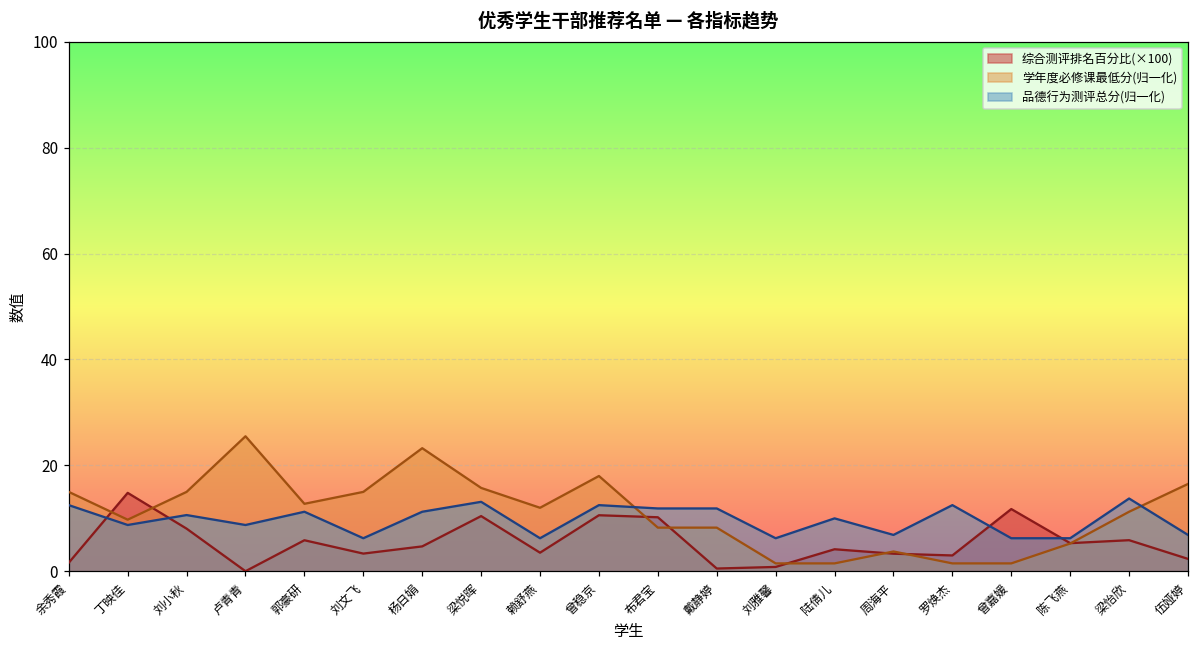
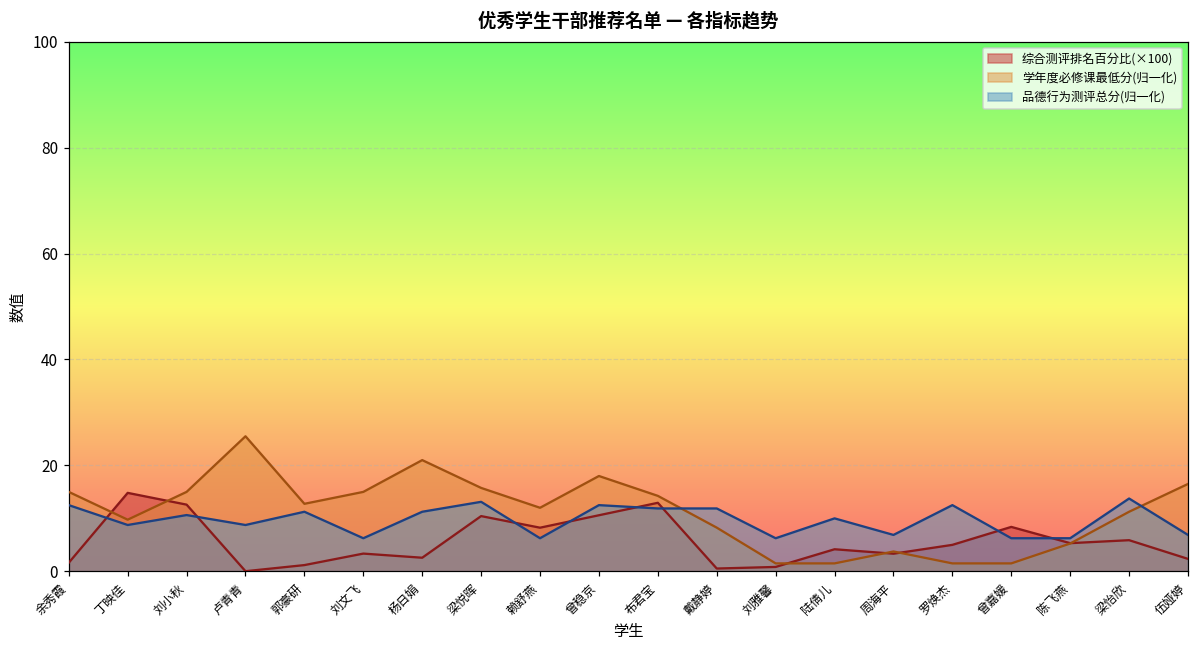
  {
    "综合测评排名百分比(×100)": {
      "余秀霞": 2,
      "丁映佳": 15,
-     "刘小秋": 8,
+     "刘小秋": 13,
      "卢青青": 0,
-     "郭豪研": 6,
+     "郭豪研": 1,
      "刘文飞": 3,
-     "杨日娟": 5,
+     "杨日娟": 3,
      "梁悦晖": 10,
-     "赖舒燕": 4,
+     "赖舒燕": 8,
      "曾稳京": 11,
-     "布君宝": 10,
+     "布君宝": 13,
      "戴静婷": 1,
      "刘雅馨": 1,
      "陆倩儿": 4,
-     "罗焕杰": 3,
-     "曾嘉媛": 12,
+     "罗焕杰": 5,
+     "曾嘉媛": 8,
      "梁怡欣": 6,
      "伍娅婷": 2
    },
    "学年度必修课最低分(归一化)": {
      "余秀霞": 15,
      "丁映佳": 10,
      "刘小秋": 15,
      "卢青青": 26,
      "郭豪研": 13,
      "刘文飞": 15,
-     "杨日娟": 23,
+     "杨日娟": 21,
      "梁悦晖": 16,
      "赖舒燕": 12,
      "曾稳京": 18,
-     "布君宝": 8,
+     "布君宝": 14,
      "戴静婷": 8,
      "刘雅馨": 2,
      "陆倩儿": 2,
      "罗焕杰": 2,
      "曾嘉媛": 2,
      "梁怡欣": 11,
      "伍娅婷": 17
    },
    "品德行为测评总分(归一化)": {
      "余秀霞": 13,
      "丁映佳": 9,
      "刘小秋": 11,
      "卢青青": 9,
      "郭豪研": 11,
      "刘文飞": 6,
      "杨日娟": 11,
      "梁悦晖": 13,
      "赖舒燕": 6,
      "曾稳京": 13,
      "布君宝": 12,
      "戴静婷": 12,
      "刘雅馨": 6,
      "陆倩儿": 10,
      "周海平": 7,
      "罗焕杰": 13,
      "曾嘉媛": 6,
      "陈飞燕": 6,
      "梁怡欣": 14,
      "伍娅婷": 7
    }
  }
